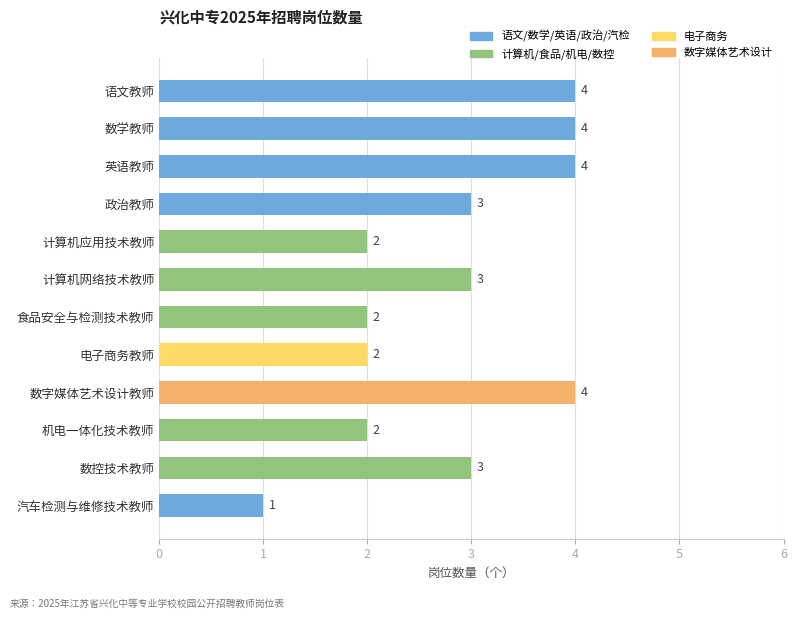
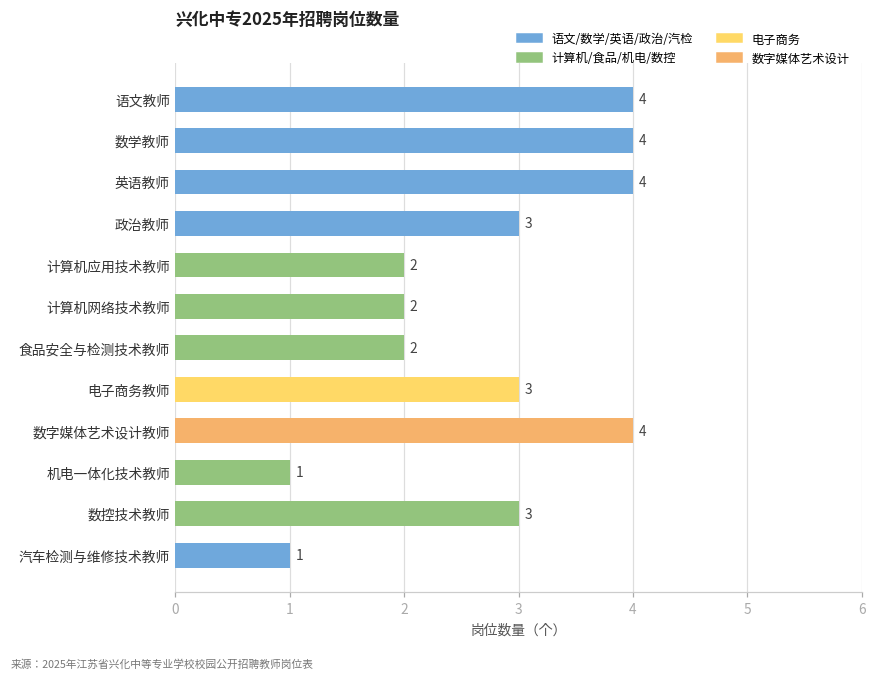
  {
    "语文教师": 4,
    "数学教师": 4,
    "英语教师": 4,
    "政治教师": 3,
    "计算机应用技术教师": 2,
-   "计算机网络技术教师": 3,
+   "计算机网络技术教师": 2,
    "食品安全与检测技术教师": 2,
-   "电子商务教师": 2,
+   "电子商务教师": 3,
    "数字媒体艺术设计教师": 4,
-   "机电一体化技术教师": 2,
+   "机电一体化技术教师": 1,
    "数控技术教师": 3,
    "汽车检测与维修技术教师": 1
  }
